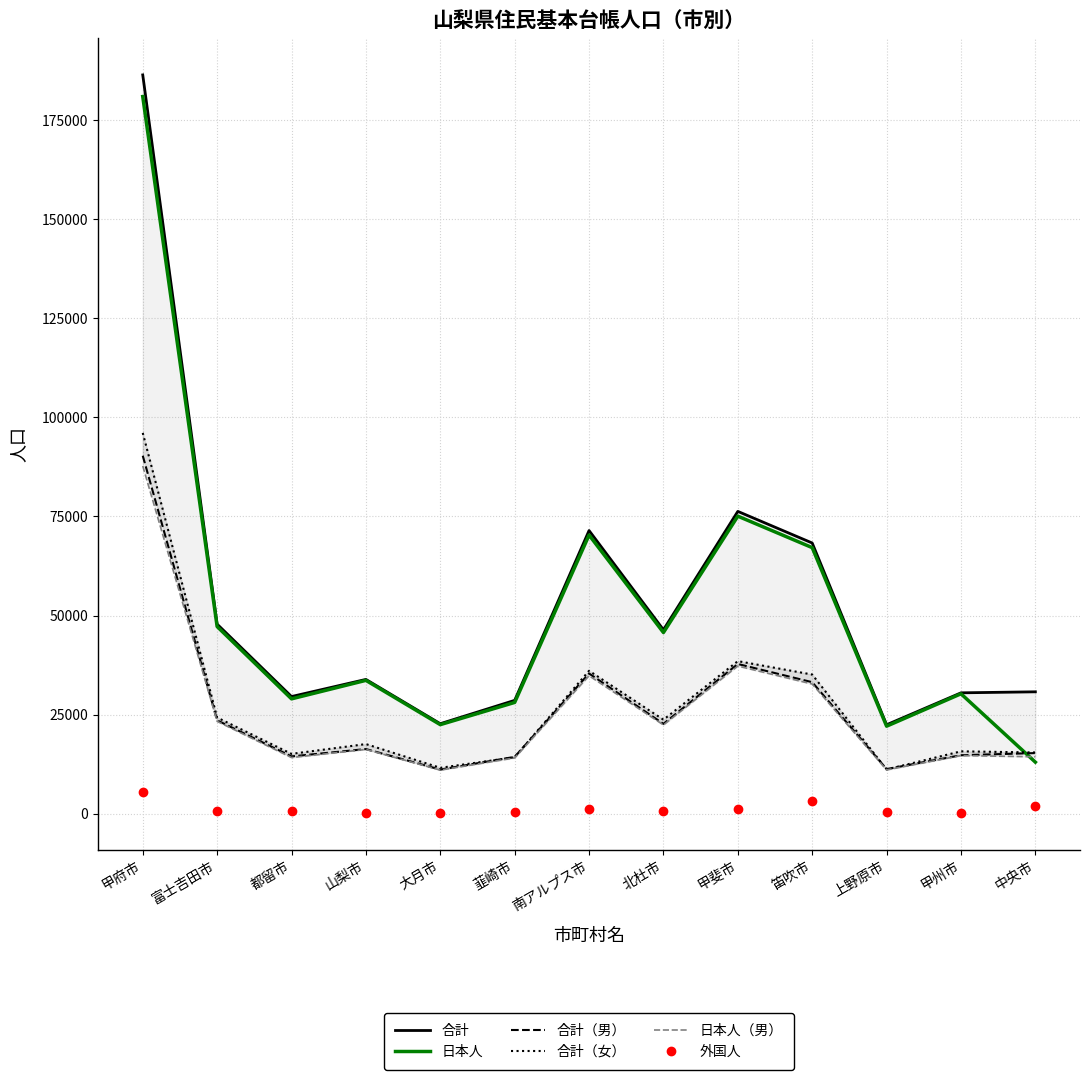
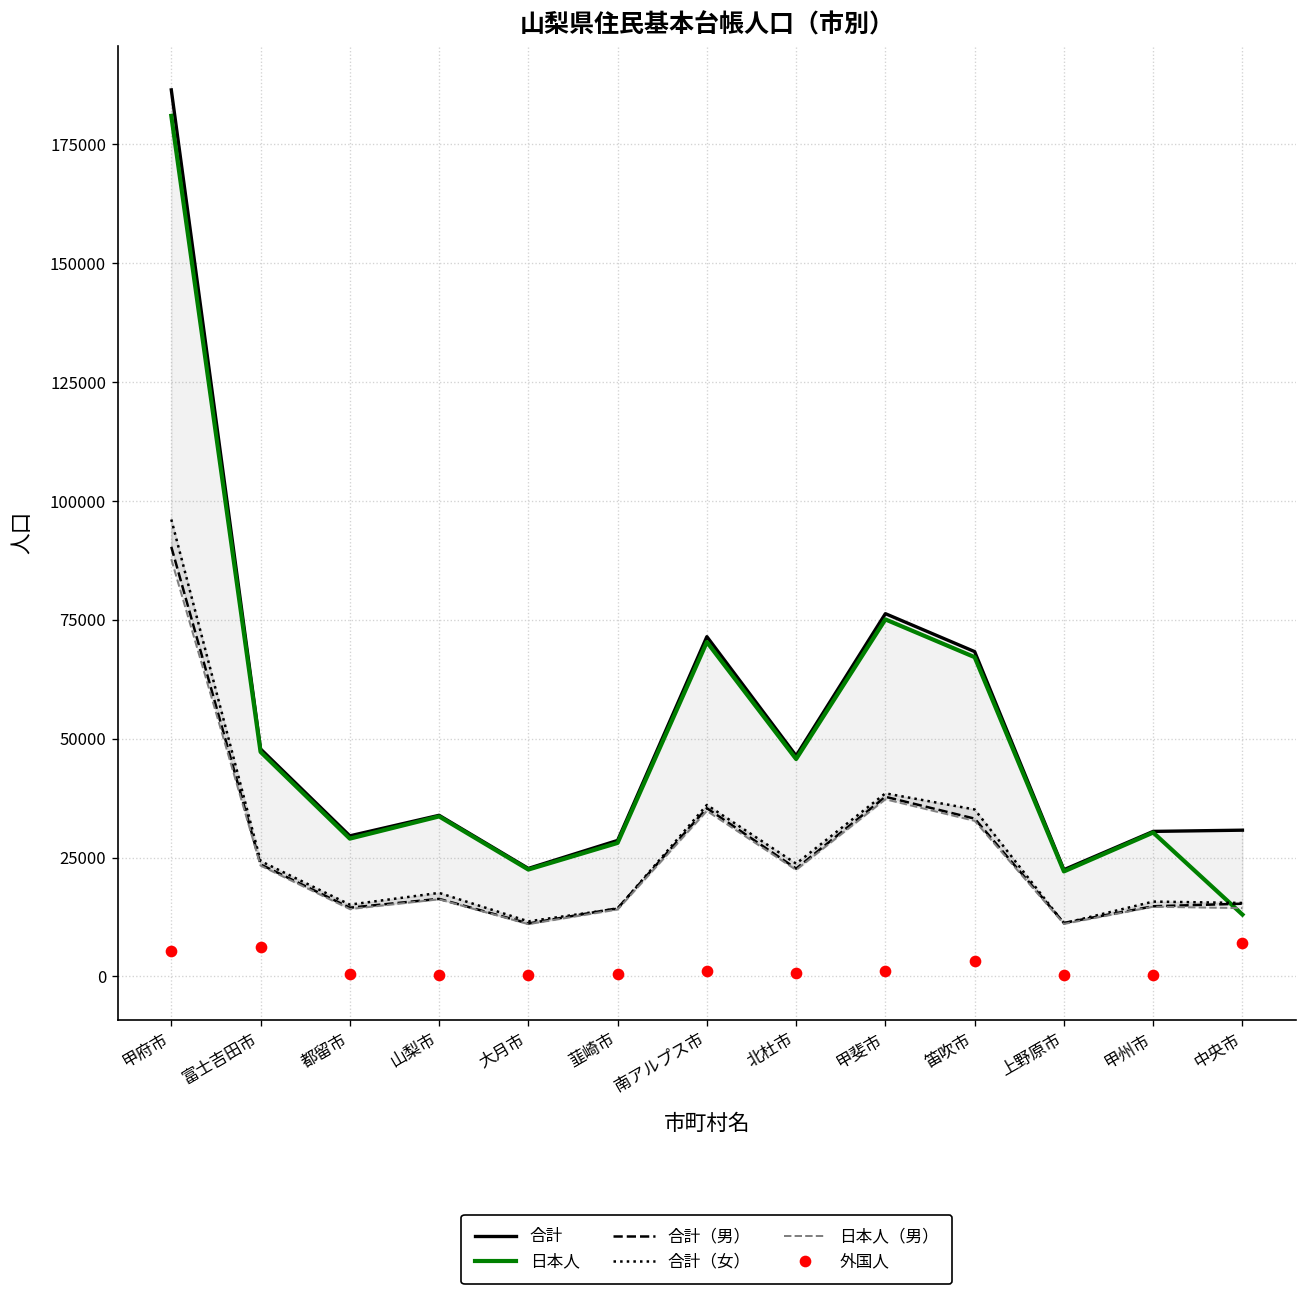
  {
    "日本人": {
      "甲府市": 181000,
      "南アルプス市": 70000,
      "北杜市": 46000,
      "甲斐市": 75000,
      "笛吹市": 67000,
      "中央市": 13000
    },
    "外国人": {
      "甲府市": 5000,
-     "富士吉田市": 1000,
+     "富士吉田市": 6000,
      "都留市": 1000,
      "山梨市": 0,
      "大月市": 0,
      "韮崎市": 1000,
      "南アルプス市": 1000,
      "北杜市": 1000,
      "甲斐市": 1000,
      "笛吹市": 3000,
      "上野原市": 0,
      "甲州市": 0,
-     "中央市": 2000
+     "中央市": 7000
    }
  }
